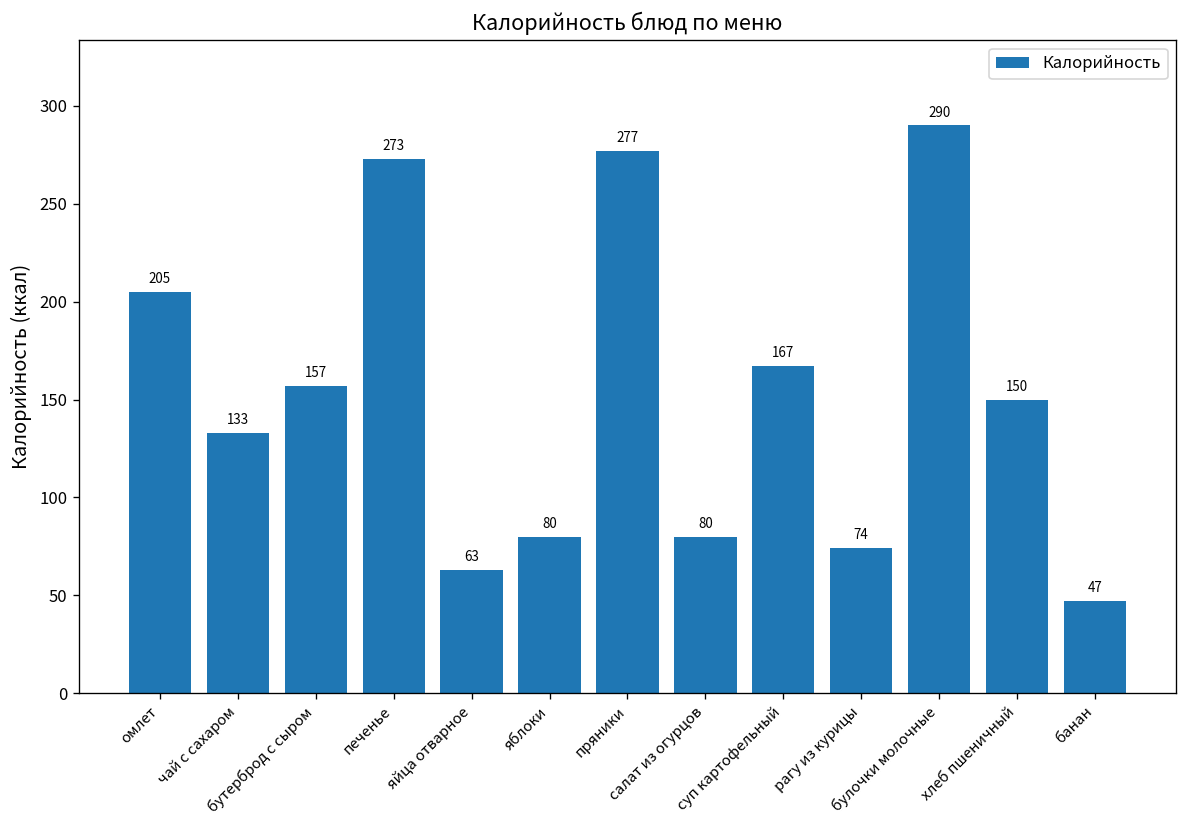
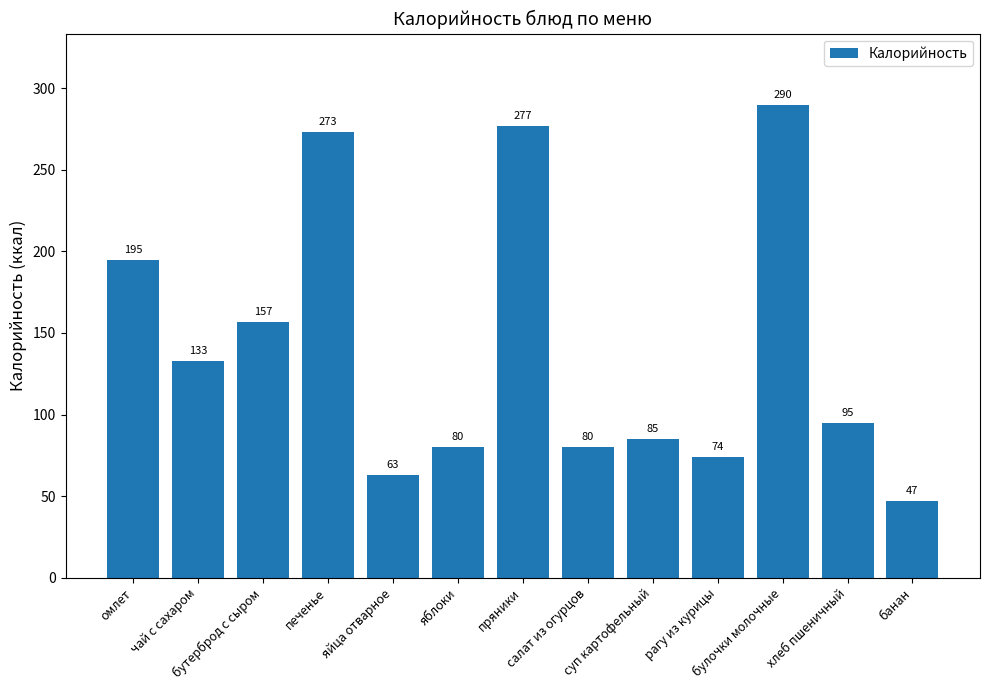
  {
-   "омлет": 205,
+   "омлет": 195,
    "чай с сахаром": 133,
    "бутерброд с сыром": 157,
    "печенье": 273,
    "яйца отварное": 63,
    "яблоки": 80,
    "пряники": 277,
    "салат из огурцов": 80,
-   "суп картофельный": 167,
+   "суп картофельный": 85,
    "рагу из курицы": 74,
    "булочки молочные": 290,
-   "хлеб пшеничный": 150,
+   "хлеб пшеничный": 95,
    "банан": 47
  }
